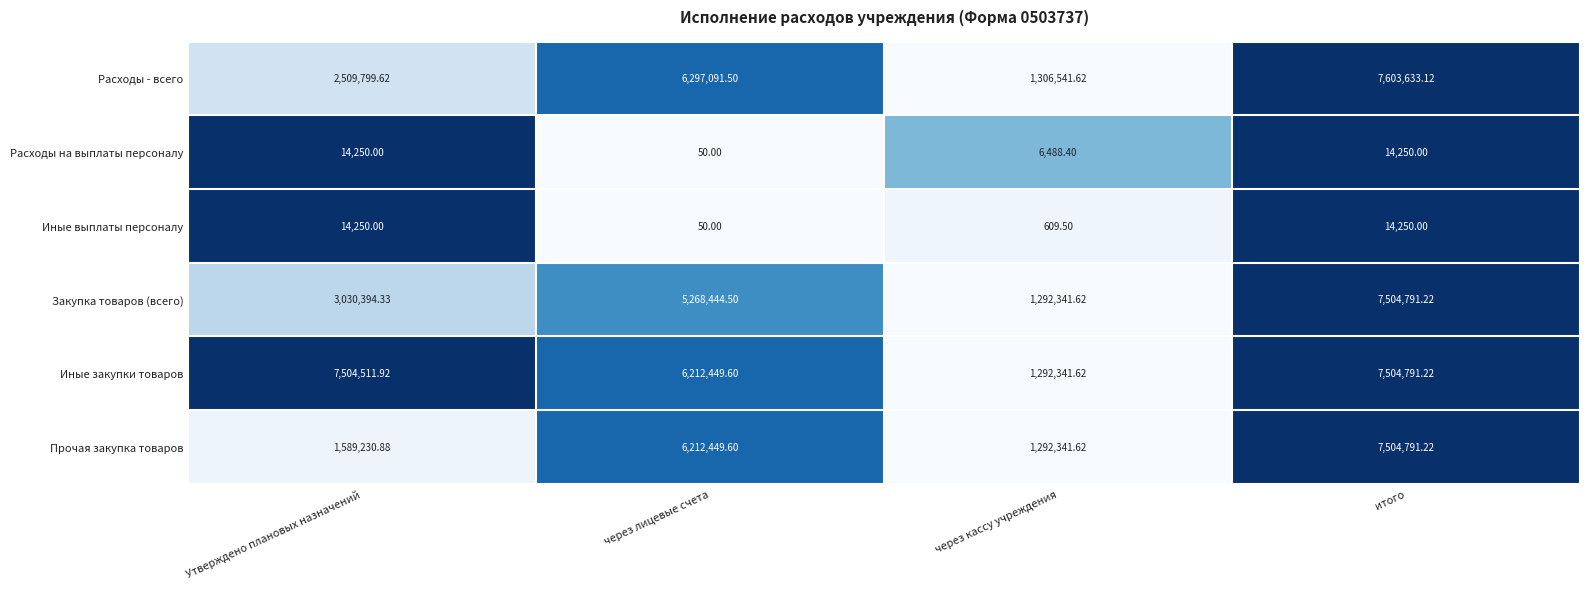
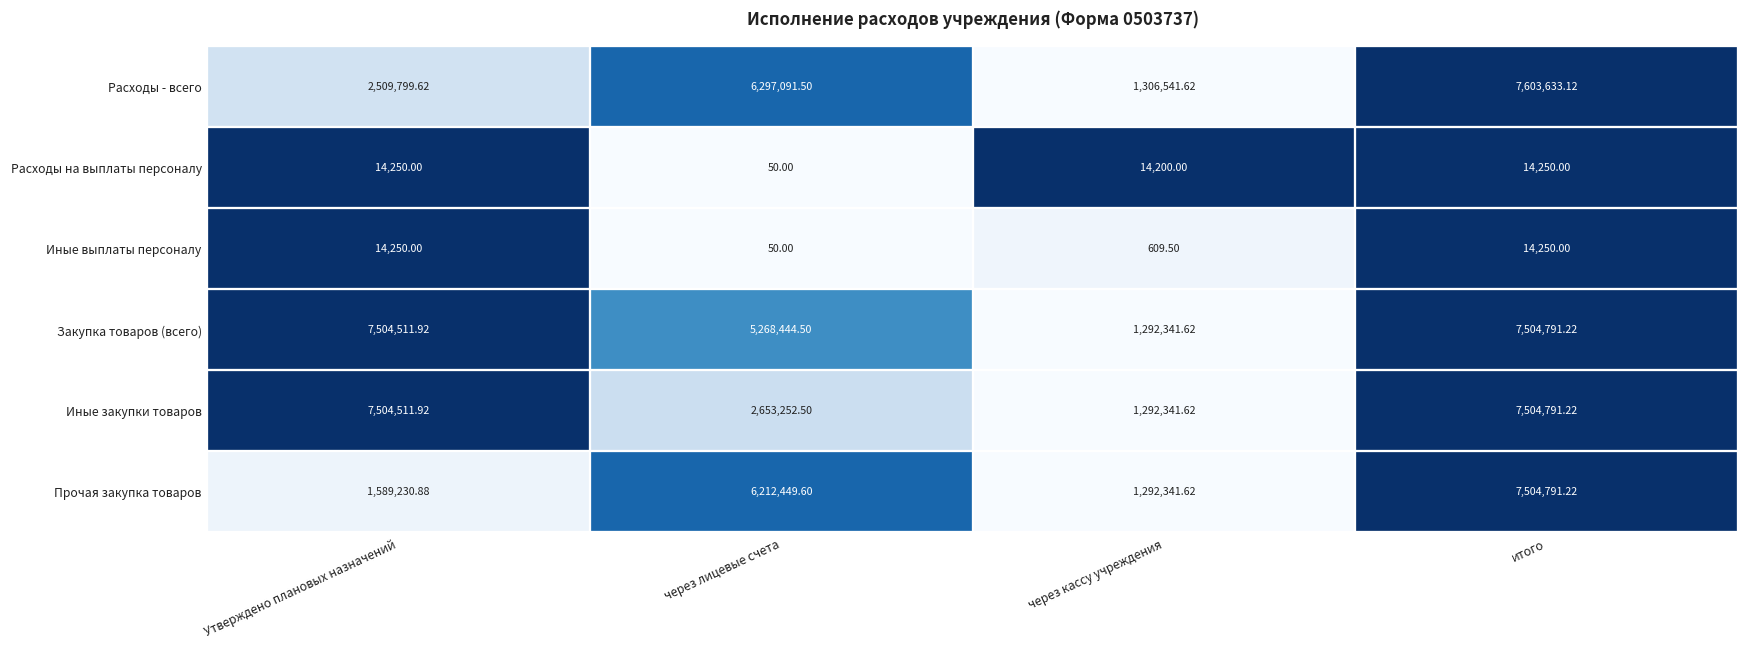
  {
    "Расходы - всего": {
      "Утверждено плановых назначений": "2,509,799.62",
      "через лицевые счета": "6,297,091.50",
      "через кассу учреждения": "1,306,541.62",
      "итого": "7,603,633.12"
    },
    "Расходы на выплаты персоналу": {
      "Утверждено плановых назначений": "14,250.00",
      "через лицевые счета": "50.00",
-     "через кассу учреждения": "6,488.40",
+     "через кассу учреждения": "14,200.00",
      "итого": "14,250.00"
    },
    "Иные выплаты персоналу": {
      "Утверждено плановых назначений": "14,250.00",
      "через лицевые счета": "50.00",
      "через кассу учреждения": "609.50",
      "итого": "14,250.00"
    },
    "Закупка товаров (всего)": {
-     "Утверждено плановых назначений": "3,030,394.33",
+     "Утверждено плановых назначений": "7,504,511.92",
      "через лицевые счета": "5,268,444.50",
      "через кассу учреждения": "1,292,341.62",
      "итого": "7,504,791.22"
    },
    "Иные закупки товаров": {
      "Утверждено плановых назначений": "7,504,511.92",
-     "через лицевые счета": "6,212,449.60",
+     "через лицевые счета": "2,653,252.50",
      "через кассу учреждения": "1,292,341.62",
      "итого": "7,504,791.22"
    },
    "Прочая закупка товаров": {
      "Утверждено плановых назначений": "1,589,230.88",
      "через лицевые счета": "6,212,449.60",
      "через кассу учреждения": "1,292,341.62",
      "итого": "7,504,791.22"
    }
  }
